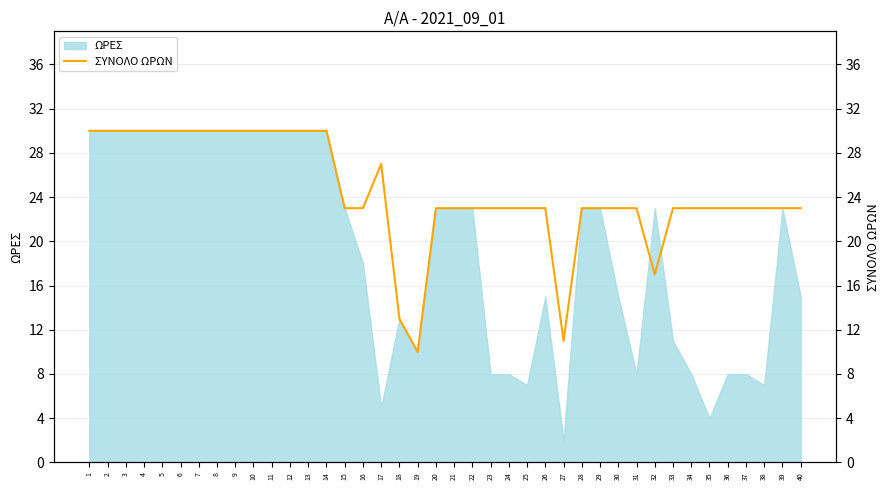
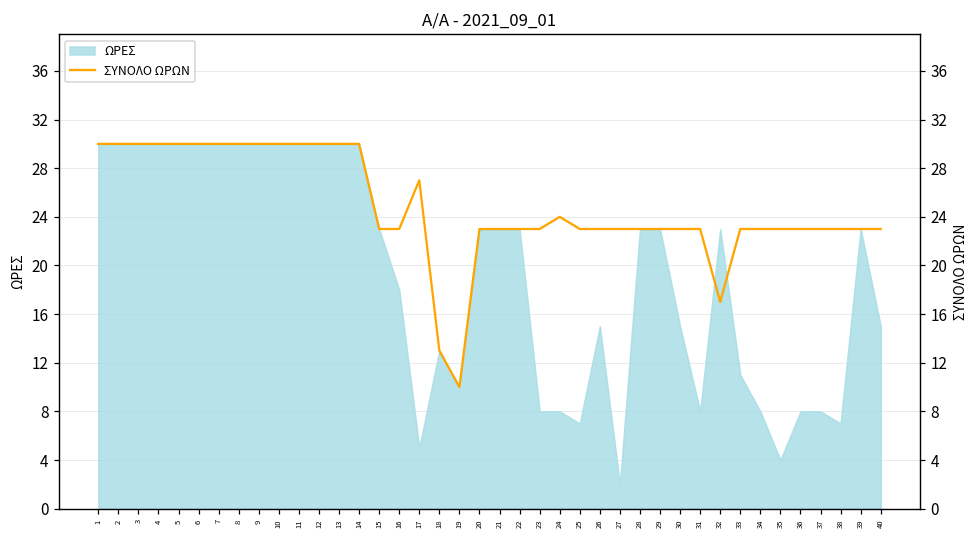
  {
    "ΩΡΕΣ": {
      "1": 30.0,
      "2": 30.0,
      "3": 30.0,
      "4": 30.0,
      "5": 30.0,
      "6": 30.0,
      "7": 30.0,
      "8": 30.0,
      "9": 30.0,
      "10": 30.0,
      "11": 30.0,
      "12": 30.0,
      "13": 30.0,
      "14": 30.0,
      "15": 23.0,
      "16": 18.0,
      "17": 5.0,
      "18": 13.0,
      "19": 10.0,
      "20": 23.0,
      "21": 23.0,
      "22": 23.0,
      "23": 8.0,
      "24": 8.0,
      "25": 7.0,
      "26": 15.0,
      "27": 2.0,
      "28": 23.0,
      "29": 23.0,
      "30": 15.0,
      "31": 8.0,
      "32": 23.0,
      "33": 11.0,
      "34": 8.0,
      "35": 4.0,
      "36": 8.0,
      "37": 8.0,
      "38": 7.0,
      "39": 23.0,
      "40": 15.0
    },
    "ΣΥΝΟΛΟ ΩΡΩΝ": {
      "1": 30,
      "2": 30,
      "3": 30,
      "4": 30,
      "5": 30,
      "6": 30,
      "7": 30,
      "8": 30,
      "9": 30,
      "10": 30,
      "11": 30,
      "12": 30,
      "13": 30,
      "14": 30,
      "15": 23,
      "16": 23,
      "17": 27,
      "18": 13,
      "19": 10,
      "20": 23,
      "21": 23,
      "22": 23,
      "23": 23,
-     "24": 23,
+     "24": 24,
      "25": 23,
      "26": 23,
-     "27": 11,
+     "27": 23,
      "28": 23,
      "29": 23,
      "30": 23,
      "31": 23,
      "32": 17,
      "33": 23,
      "34": 23,
      "35": 23,
      "36": 23,
      "37": 23,
      "38": 23,
      "39": 23,
      "40": 23
    }
  }
